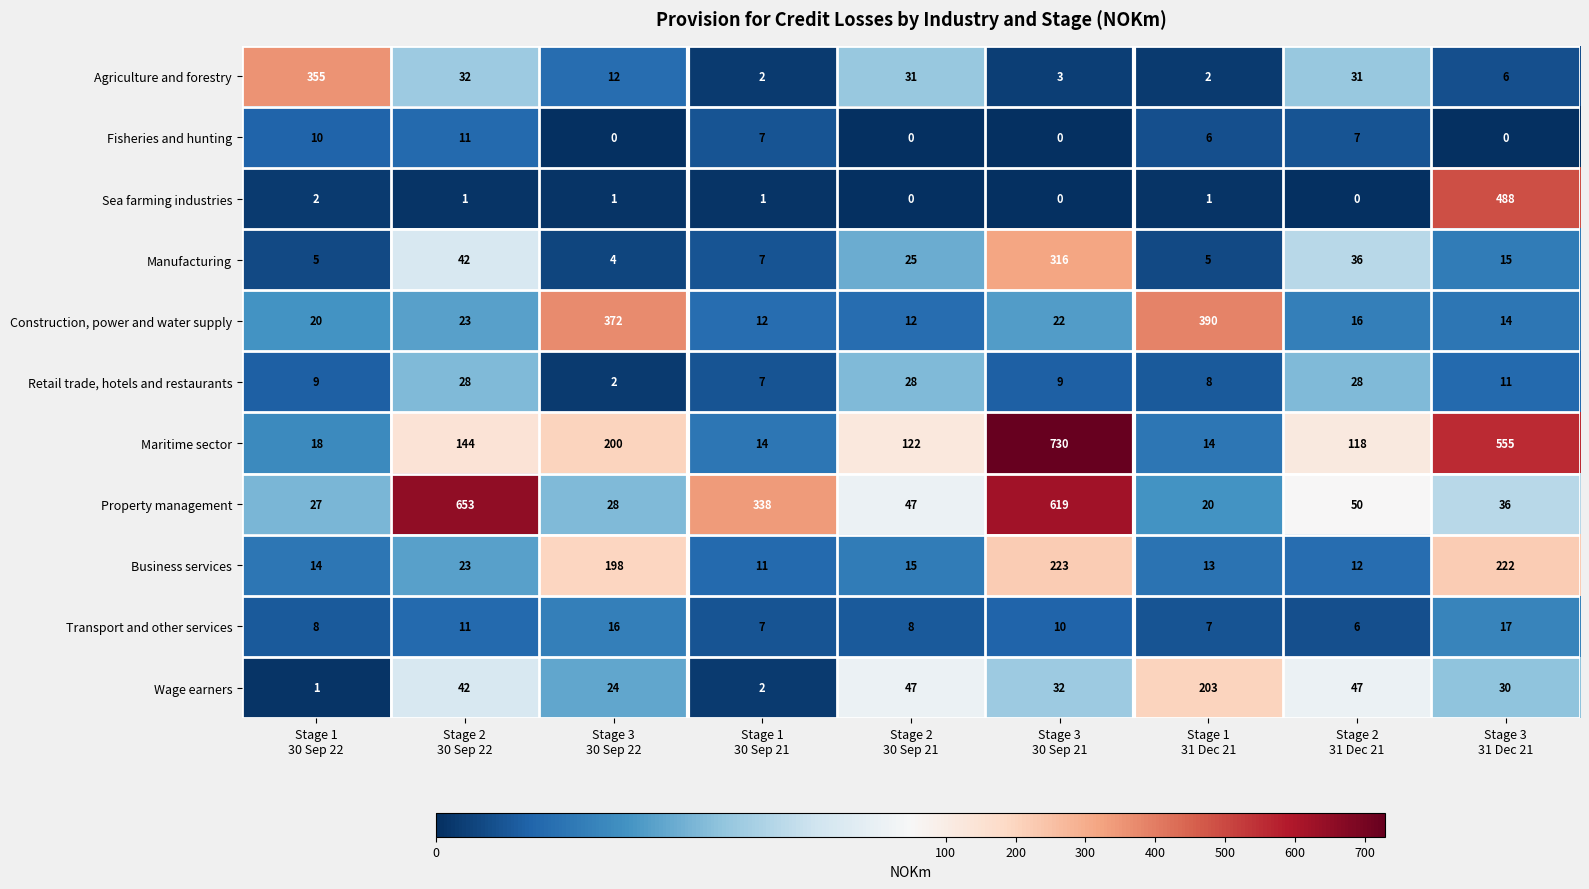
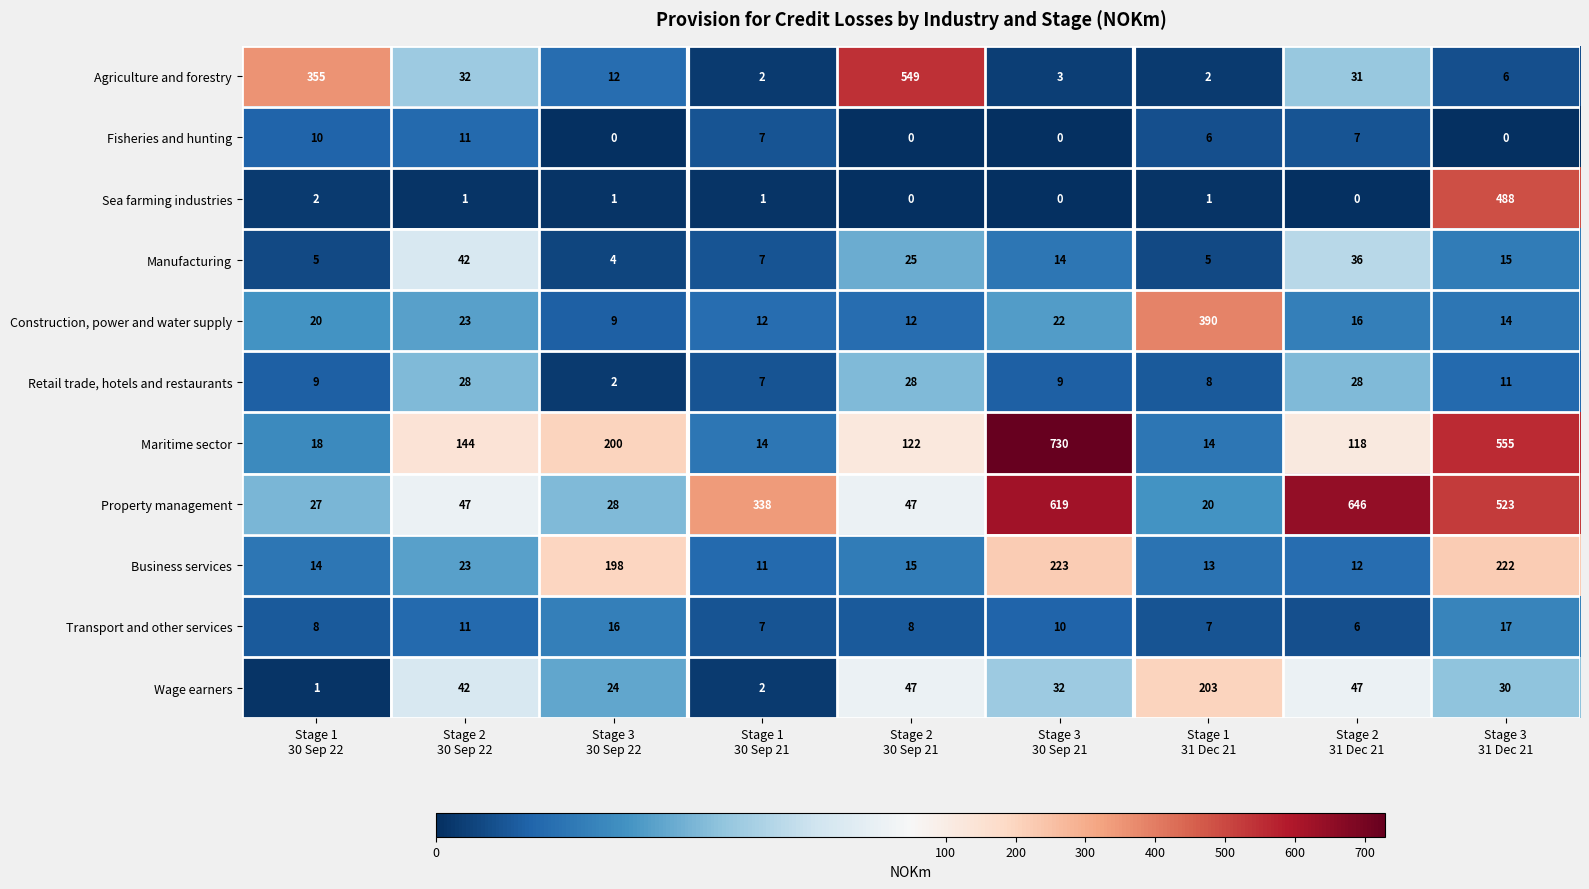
  {
    "Agriculture and forestry": {
      "Stage 1 30 Sep 22": 355,
      "Stage 2 30 Sep 22": 32,
      "Stage 3 30 Sep 22": 12,
      "Stage 1 30 Sep 21": 2,
-     "Stage 2 30 Sep 21": 31,
+     "Stage 2 30 Sep 21": 549,
      "Stage 3 30 Sep 21": 3,
      "Stage 1 31 Dec 21": 2,
      "Stage 2 31 Dec 21": 31,
      "Stage 3 31 Dec 21": 6
    },
    "Fisheries and hunting": {
      "Stage 1 30 Sep 22": 10,
      "Stage 2 30 Sep 22": 11,
      "Stage 3 30 Sep 22": 0,
      "Stage 1 30 Sep 21": 7,
      "Stage 2 30 Sep 21": 0,
      "Stage 3 30 Sep 21": 0,
      "Stage 1 31 Dec 21": 6,
      "Stage 2 31 Dec 21": 7,
      "Stage 3 31 Dec 21": 0
    },
    "Sea farming industries": {
      "Stage 1 30 Sep 22": 2,
      "Stage 2 30 Sep 22": 1,
      "Stage 3 30 Sep 22": 1,
      "Stage 1 30 Sep 21": 1,
      "Stage 2 30 Sep 21": 0,
      "Stage 3 30 Sep 21": 0,
      "Stage 1 31 Dec 21": 1,
      "Stage 2 31 Dec 21": 0,
      "Stage 3 31 Dec 21": 488
    },
    "Manufacturing": {
      "Stage 1 30 Sep 22": 5,
      "Stage 2 30 Sep 22": 42,
      "Stage 3 30 Sep 22": 4,
      "Stage 1 30 Sep 21": 7,
      "Stage 2 30 Sep 21": 25,
-     "Stage 3 30 Sep 21": 316,
+     "Stage 3 30 Sep 21": 14,
      "Stage 1 31 Dec 21": 5,
      "Stage 2 31 Dec 21": 36,
      "Stage 3 31 Dec 21": 15
    },
    "Construction, power and water supply": {
      "Stage 1 30 Sep 22": 20,
      "Stage 2 30 Sep 22": 23,
-     "Stage 3 30 Sep 22": 372,
+     "Stage 3 30 Sep 22": 9,
      "Stage 1 30 Sep 21": 12,
      "Stage 2 30 Sep 21": 12,
      "Stage 3 30 Sep 21": 22,
      "Stage 1 31 Dec 21": 390,
      "Stage 2 31 Dec 21": 16,
      "Stage 3 31 Dec 21": 14
    },
    "Retail trade, hotels and restaurants": {
      "Stage 1 30 Sep 22": 9,
      "Stage 2 30 Sep 22": 28,
      "Stage 3 30 Sep 22": 2,
      "Stage 1 30 Sep 21": 7,
      "Stage 2 30 Sep 21": 28,
      "Stage 3 30 Sep 21": 9,
      "Stage 1 31 Dec 21": 8,
      "Stage 2 31 Dec 21": 28,
      "Stage 3 31 Dec 21": 11
    },
    "Maritime sector": {
      "Stage 1 30 Sep 22": 18,
      "Stage 2 30 Sep 22": 144,
      "Stage 3 30 Sep 22": 200,
      "Stage 1 30 Sep 21": 14,
      "Stage 2 30 Sep 21": 122,
      "Stage 3 30 Sep 21": 730,
      "Stage 1 31 Dec 21": 14,
      "Stage 2 31 Dec 21": 118,
      "Stage 3 31 Dec 21": 555
    },
    "Property management": {
      "Stage 1 30 Sep 22": 27,
-     "Stage 2 30 Sep 22": 653,
+     "Stage 2 30 Sep 22": 47,
      "Stage 3 30 Sep 22": 28,
      "Stage 1 30 Sep 21": 338,
      "Stage 2 30 Sep 21": 47,
      "Stage 3 30 Sep 21": 619,
      "Stage 1 31 Dec 21": 20,
-     "Stage 2 31 Dec 21": 50,
-     "Stage 3 31 Dec 21": 36
+     "Stage 2 31 Dec 21": 646,
+     "Stage 3 31 Dec 21": 523
    },
    "Business services": {
      "Stage 1 30 Sep 22": 14,
      "Stage 2 30 Sep 22": 23,
      "Stage 3 30 Sep 22": 198,
      "Stage 1 30 Sep 21": 11,
      "Stage 2 30 Sep 21": 15,
      "Stage 3 30 Sep 21": 223,
      "Stage 1 31 Dec 21": 13,
      "Stage 2 31 Dec 21": 12,
      "Stage 3 31 Dec 21": 222
    },
    "Transport and other services": {
      "Stage 1 30 Sep 22": 8,
      "Stage 2 30 Sep 22": 11,
      "Stage 3 30 Sep 22": 16,
      "Stage 1 30 Sep 21": 7,
      "Stage 2 30 Sep 21": 8,
      "Stage 3 30 Sep 21": 10,
      "Stage 1 31 Dec 21": 7,
      "Stage 2 31 Dec 21": 6,
      "Stage 3 31 Dec 21": 17
    },
    "Wage earners": {
      "Stage 1 30 Sep 22": 1,
      "Stage 2 30 Sep 22": 42,
      "Stage 3 30 Sep 22": 24,
      "Stage 1 30 Sep 21": 2,
      "Stage 2 30 Sep 21": 47,
      "Stage 3 30 Sep 21": 32,
      "Stage 1 31 Dec 21": 203,
      "Stage 2 31 Dec 21": 47,
      "Stage 3 31 Dec 21": 30
    }
  }
